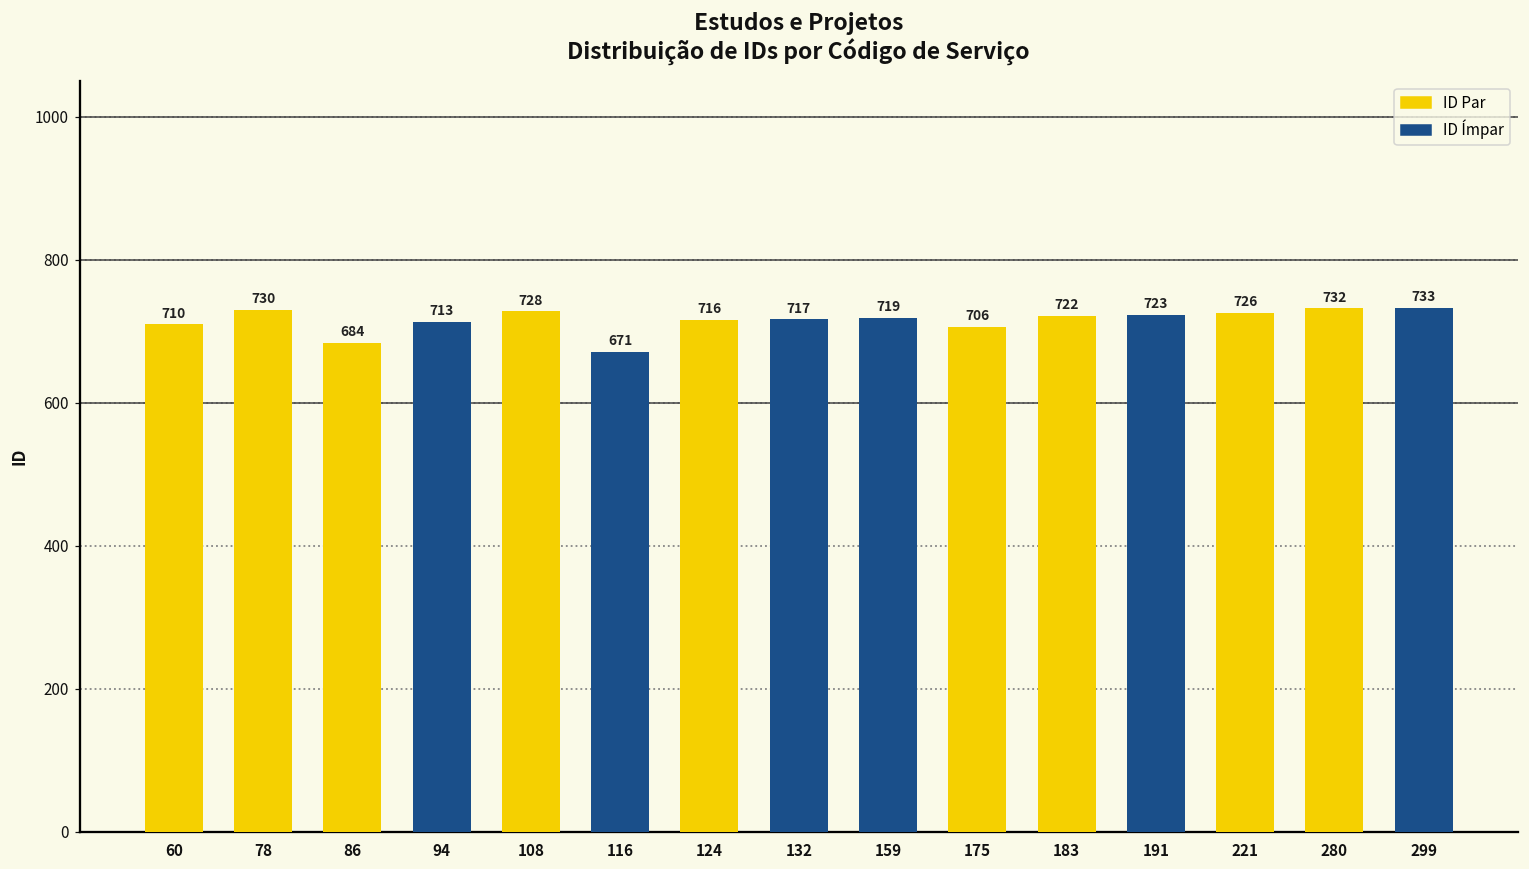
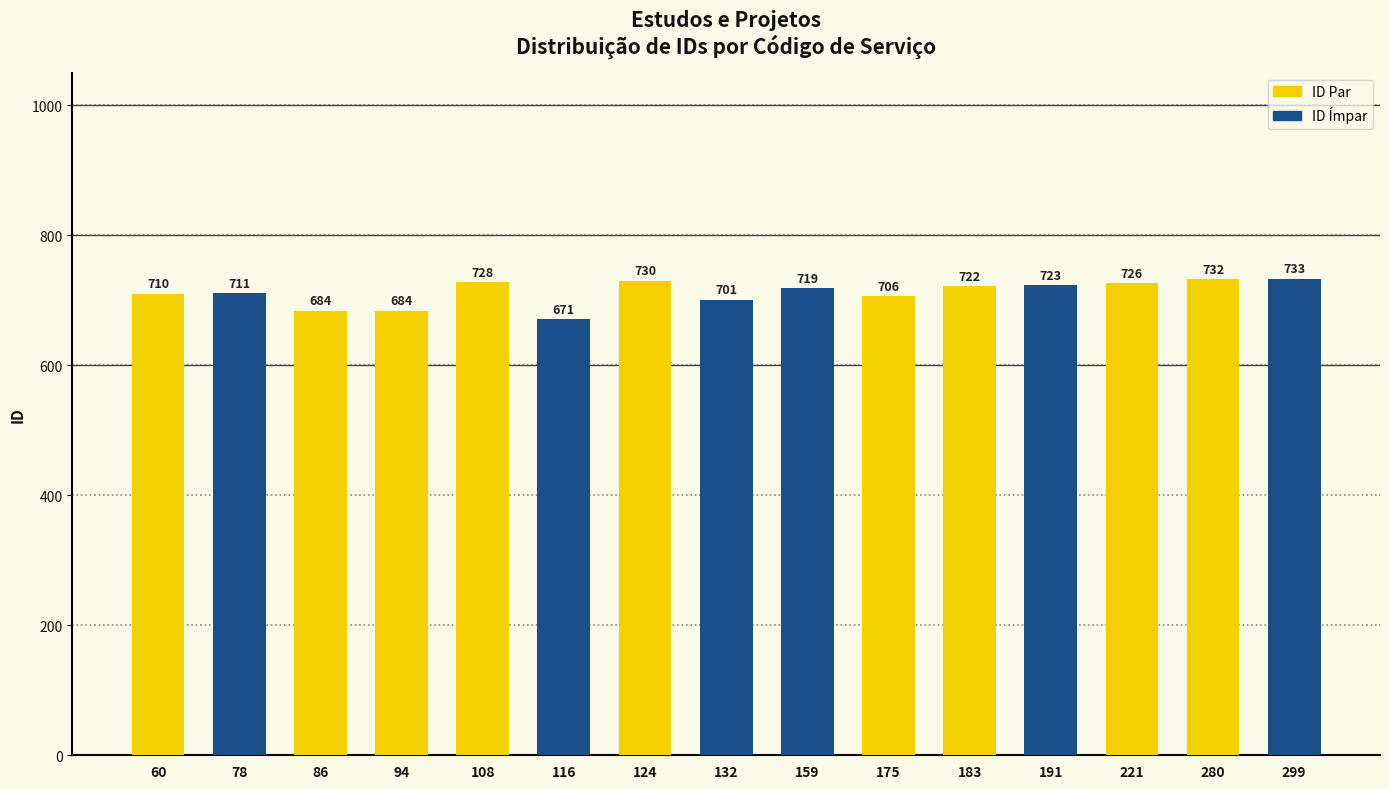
  {
    "60": 710,
-   "78": 730,
+   "78": 711,
    "86": 684,
-   "94": 713,
+   "94": 684,
    "108": 728,
    "116": 671,
-   "124": 716,
-   "132": 717,
+   "124": 730,
+   "132": 701,
    "159": 719,
    "175": 706,
    "183": 722,
    "191": 723,
    "221": 726,
    "280": 732,
    "299": 733
  }
